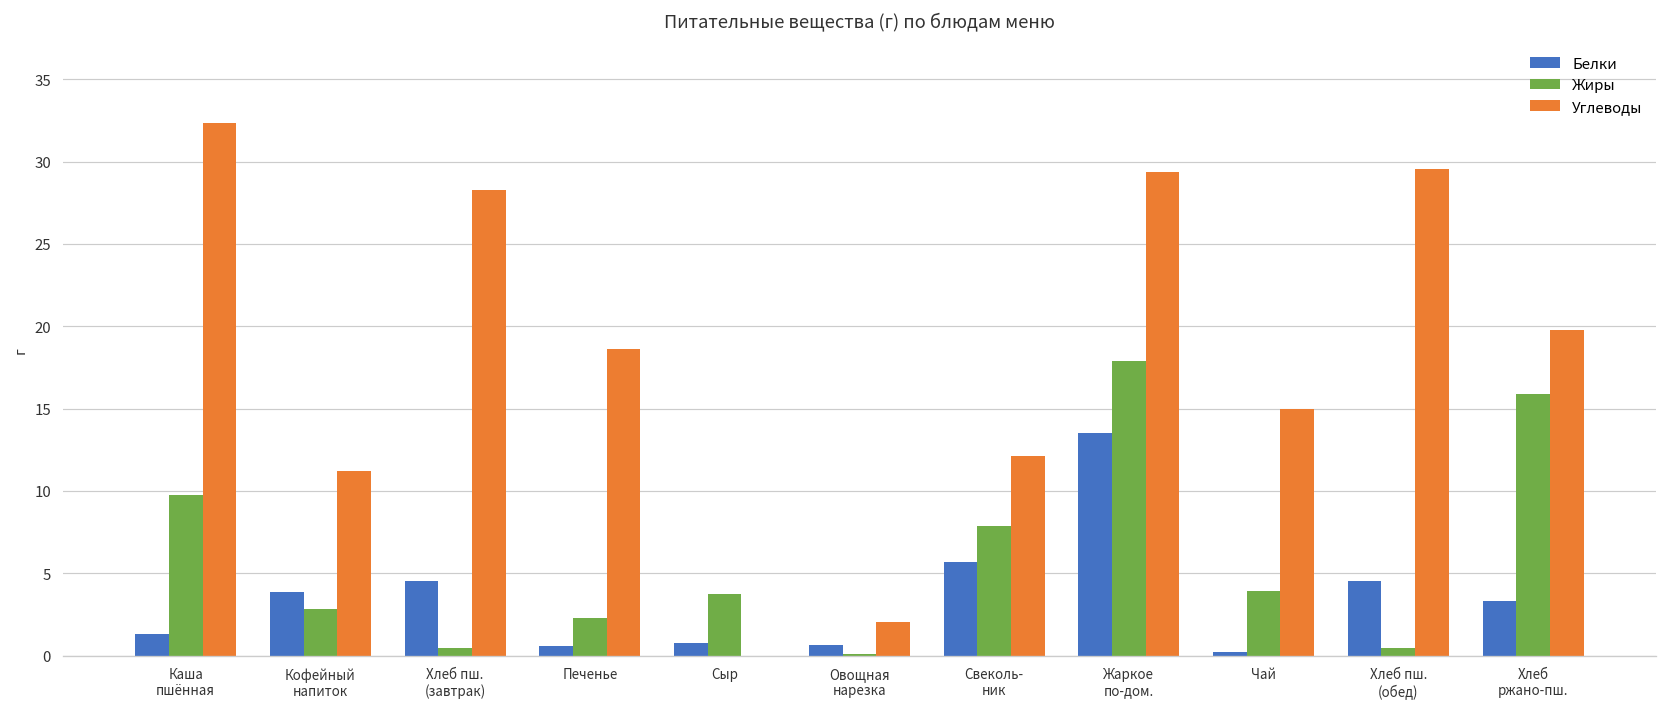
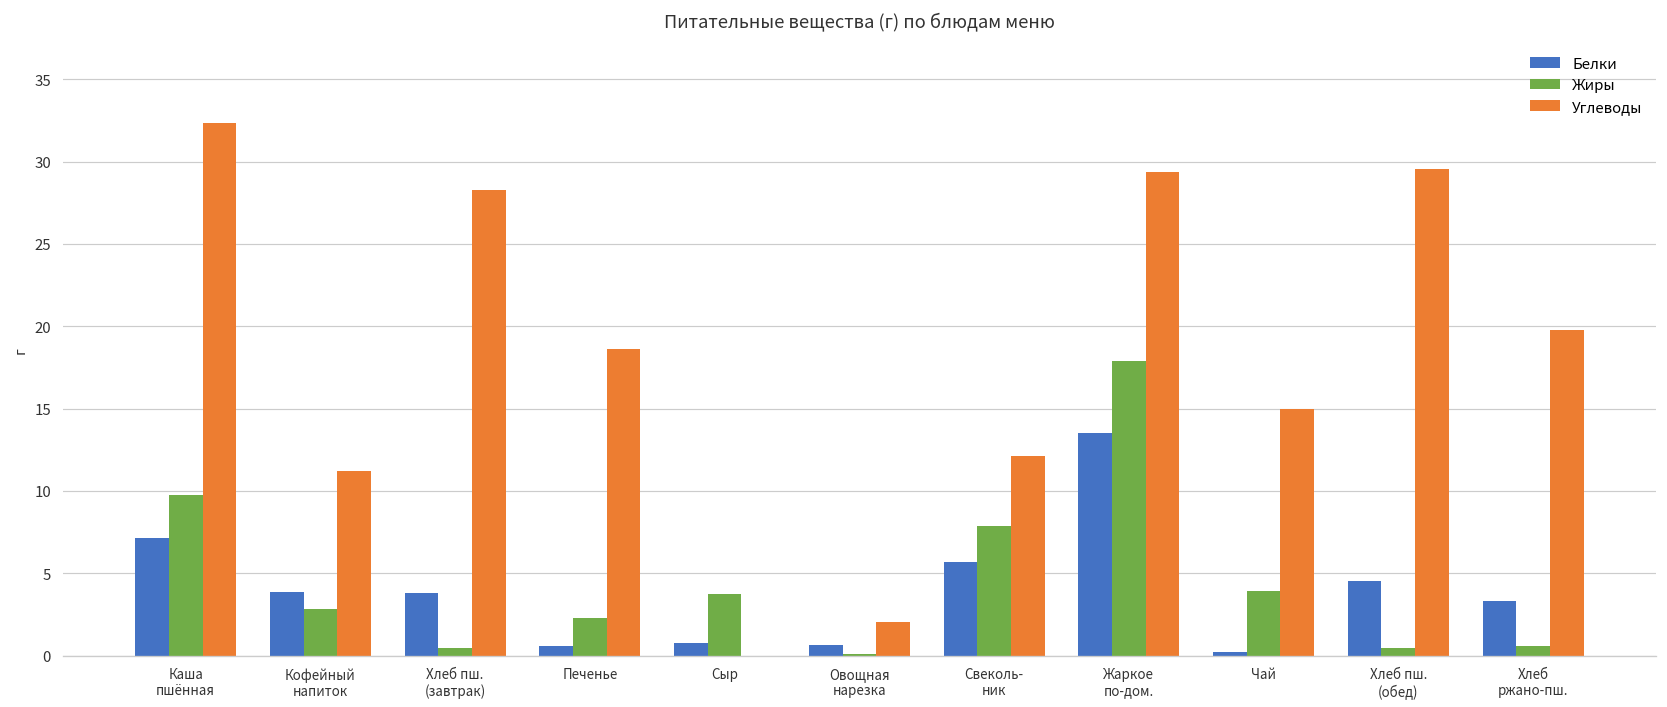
  {
    "Белки": {
-     "Каша пшённая": 1.3,
+     "Каша пшённая": 7.1,
      "Кофейный напиток": 3.9,
-     "Хлеб пш. (завтрак)": 4.6,
+     "Хлеб пш. (завтрак)": 3.8,
      "Печенье": 0.6,
      "Сыр": 0.8,
      "Овощная нарезка": 0.6,
      "Свеколь- ник": 5.7,
      "Жаркое по-дом.": 13.5,
      "Чай": 0.2,
      "Хлеб пш. (обед)": 4.6,
      "Хлеб ржано-пш.": 3.3
    },
    "Жиры": {
      "Каша пшённая": 9.7,
      "Кофейный напиток": 2.9,
      "Хлеб пш. (завтрак)": 0.5,
      "Печенье": 2.3,
      "Сыр": 3.7,
      "Свеколь- ник": 7.8,
      "Жаркое по-дом.": 17.9,
      "Чай": 3.9,
      "Хлеб пш. (обед)": 0.5,
-     "Хлеб ржано-пш.": 15.9
+     "Хлеб ржано-пш.": 0.6
    },
    "Углеводы": {
      "Каша пшённая": 32.3,
      "Кофейный напиток": 11.2,
      "Хлеб пш. (завтрак)": 28.3,
      "Печенье": 18.6,
      "Сыр": 0.0,
      "Овощная нарезка": 2.0,
      "Свеколь- ник": 12.2,
      "Жаркое по-дом.": 29.3,
      "Чай": 15.0,
      "Хлеб пш. (обед)": 29.5,
      "Хлеб ржано-пш.": 19.8
    }
  }
